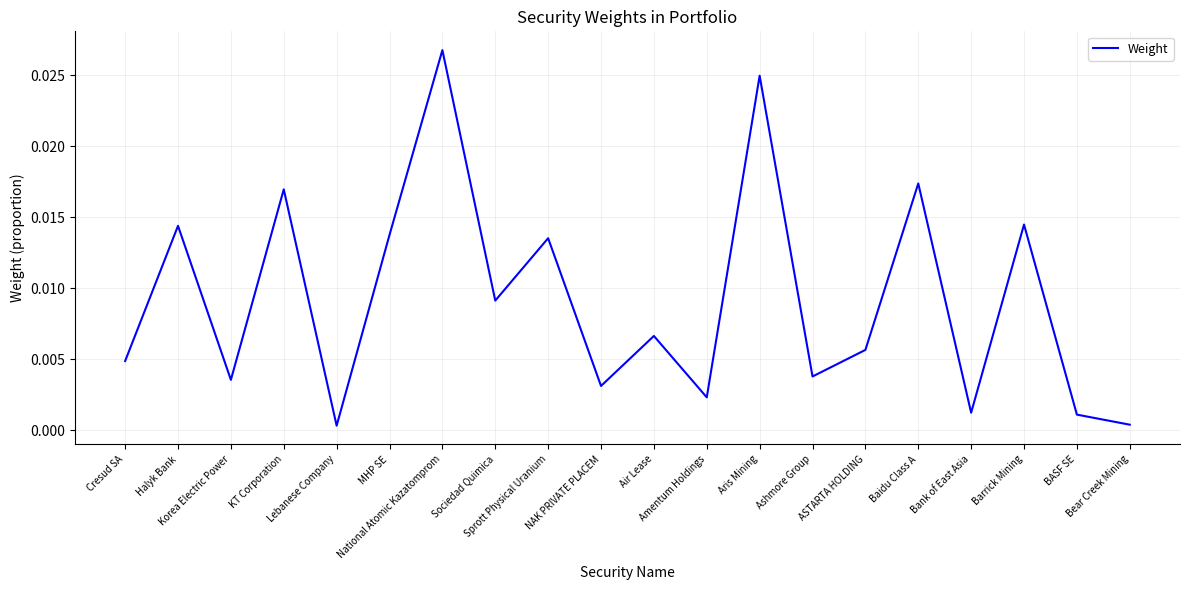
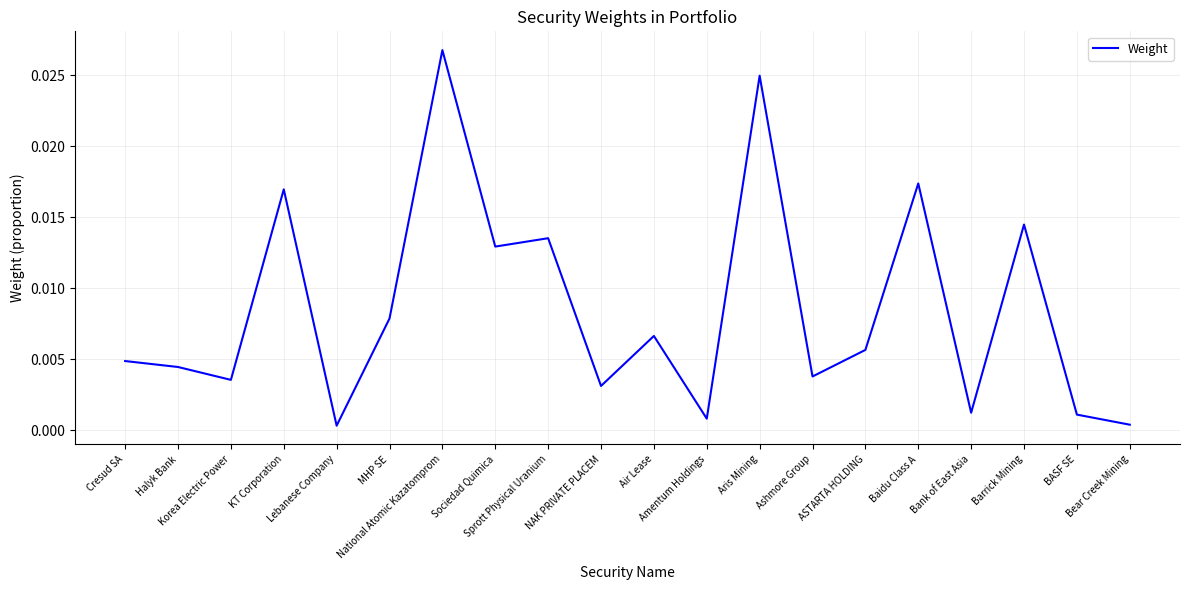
  {
    "Cresud SA": 0.0049,
-   "Halyk Bank": 0.0144,
+   "Halyk Bank": 0.0045,
    "Korea Electric Power": 0.0036,
    "KT Corporation": 0.0170,
    "Lebanese Company": 0.0003,
-   "MHP SE": 0.0138,
+   "MHP SE": 0.0079,
    "National Atomic Kazatomprom": 0.0268,
-   "Sociedad Quimica": 0.0091,
+   "Sociedad Quimica": 0.0129,
    "Sprott Physical Uranium": 0.0135,
    "NAK PRIVATE PLACEM": 0.0031,
    "Air Lease": 0.0066,
-   "Amentum Holdings": 0.0023,
+   "Amentum Holdings": 0.0008,
    "Aris Mining": 0.0250,
    "Ashmore Group": 0.0038,
    "ASTARTA HOLDING": 0.0057,
    "Baidu Class A": 0.0174,
    "Bank of East Asia": 0.0012,
    "Barrick Mining": 0.0145,
    "BASF SE": 0.0011,
    "Bear Creek Mining": 0.0004
  }
